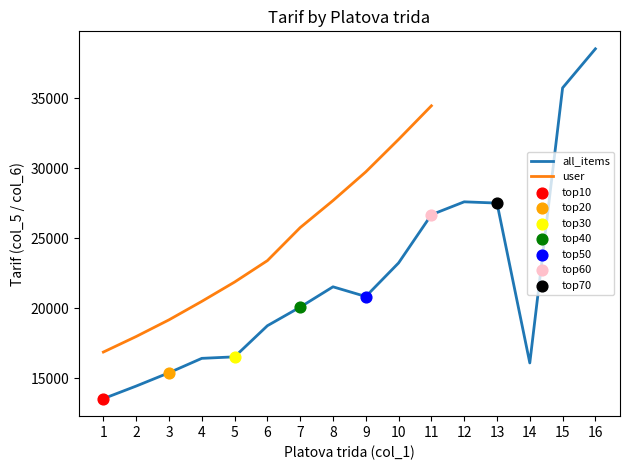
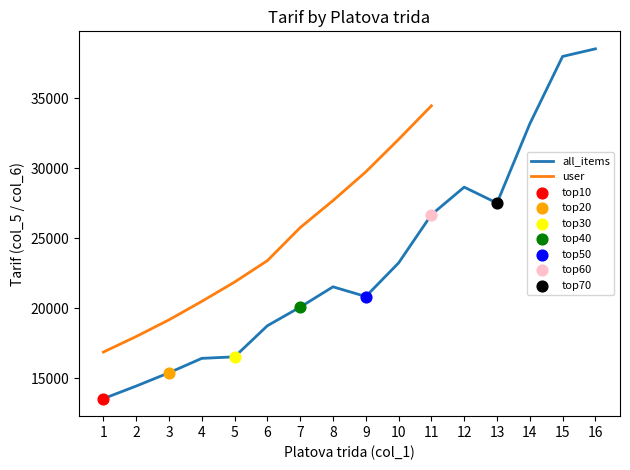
  {
    "all_items": {
      "2": 14400,
      "4": 16400,
      "6": 18800,
      "8": 21500,
      "10": 23200,
-     "12": 27600,
-     "14": 16100,
-     "15": 35700,
+     "12": 28700,
+     "14": 33200,
+     "15": 38000,
      "16": 38500
    }
  }
